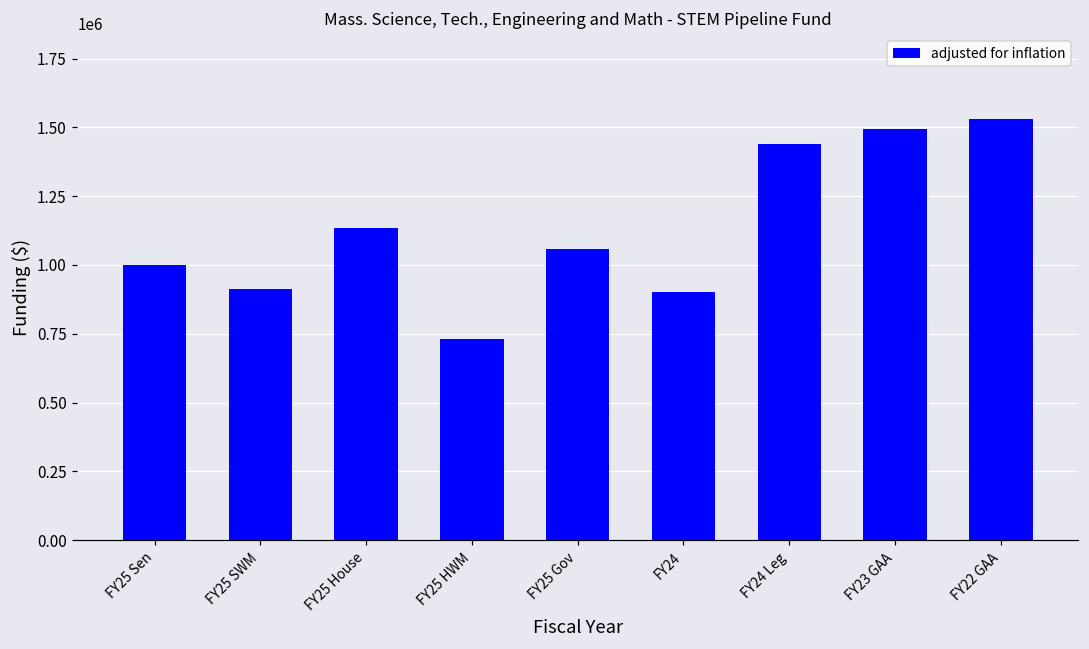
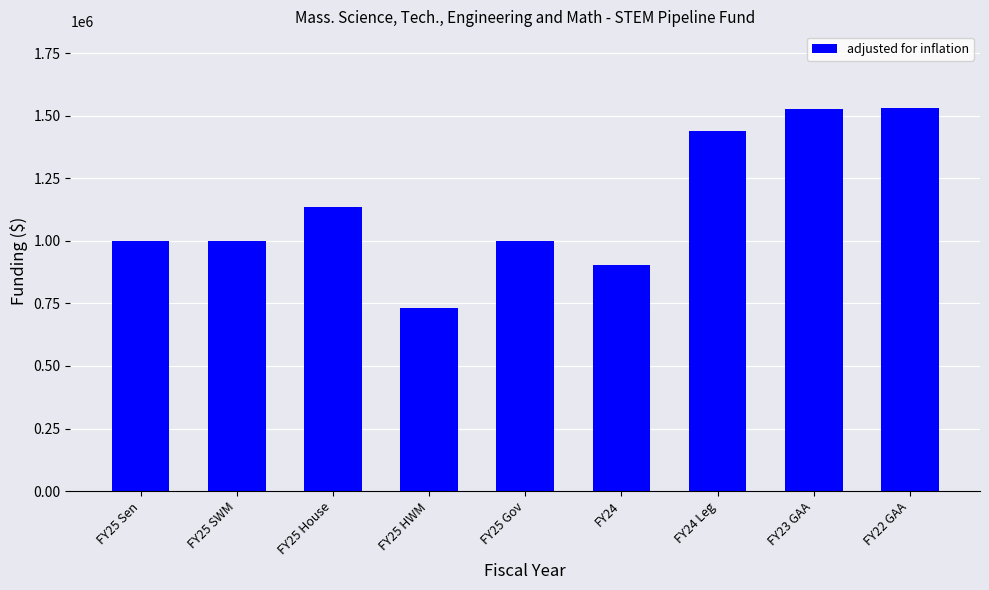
  {
    "FY25 Sen": 1000000,
-   "FY25 SWM": 910000,
+   "FY25 SWM": 1000000,
    "FY25 House": 1130000,
    "FY25 HWM": 730000,
-   "FY25 Gov": 1060000,
+   "FY25 Gov": 1000000,
    "FY24": 900000,
    "FY24 Leg": 1440000,
-   "FY23 GAA": 1490000,
+   "FY23 GAA": 1530000,
    "FY22 GAA": 1530000
  }
